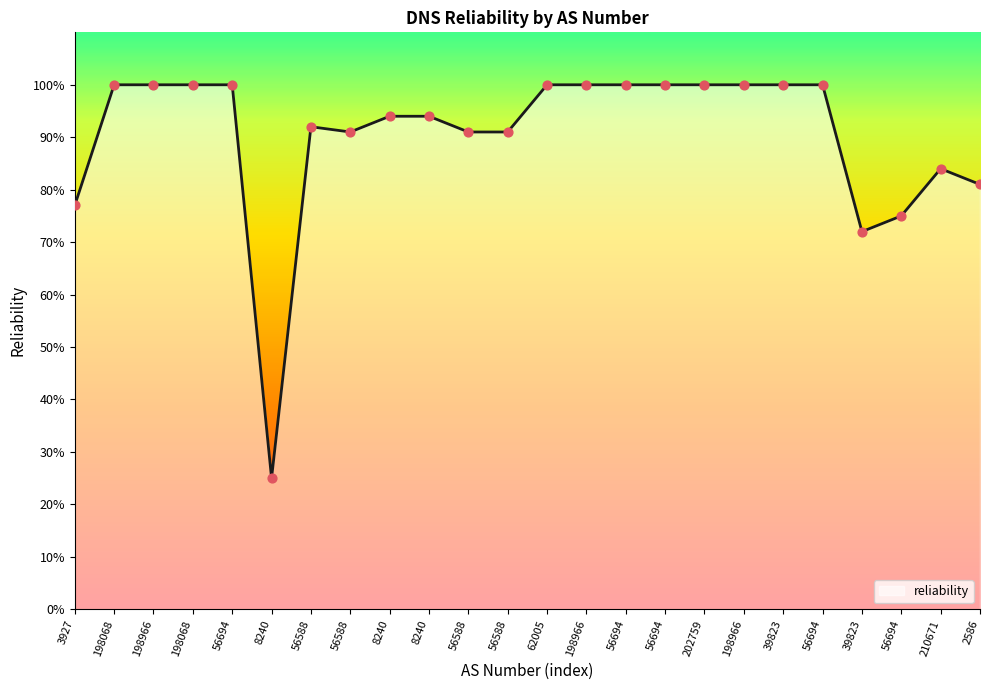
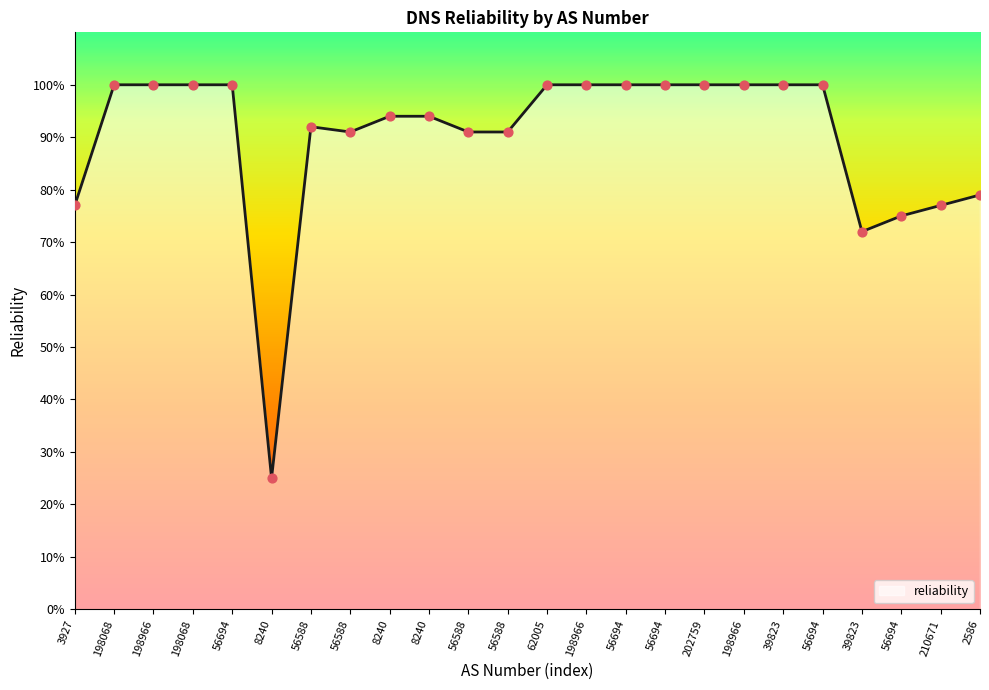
  {
    "3927": "77%",
    "62005": "100%",
    "202759": "100%",
-   "210671": "84%",
-   "2586": "81%"
+   "210671": "77%",
+   "2586": "79%"
  }
